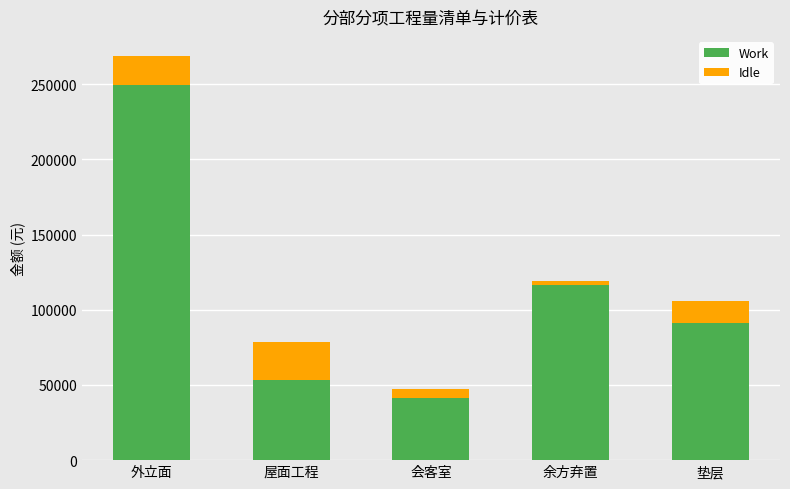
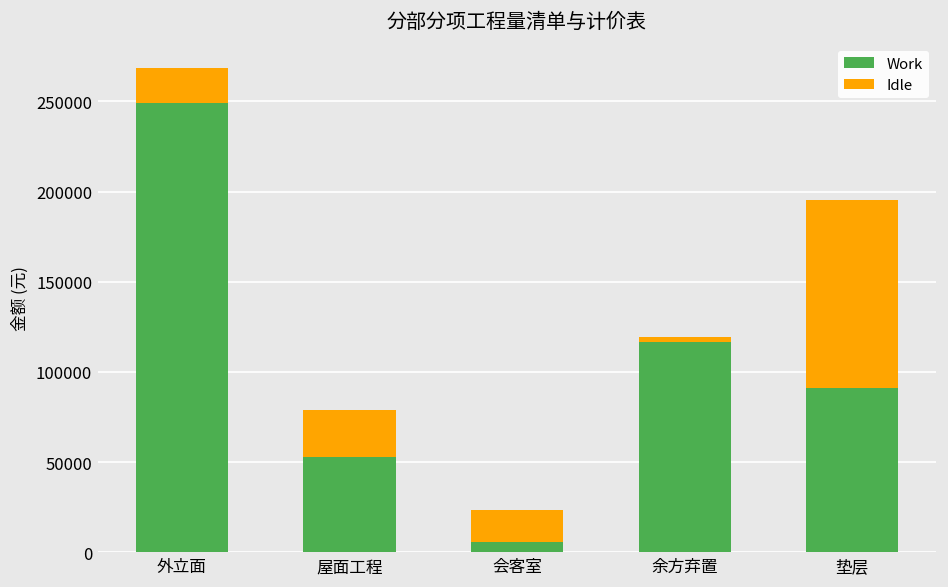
  {
    "Work": {
      "外立面": 249000,
      "屋面工程": 53000,
-     "会客室": 41000,
+     "会客室": 6000,
      "余方弃置": 116000,
      "垫层": 91000
    },
    "Idle": {
      "外立面": 19000,
      "屋面工程": 26000,
-     "会客室": 6000,
+     "会客室": 18000,
      "余方弃置": 3000,
-     "垫层": 15000
+     "垫层": 104000
    }
  }
